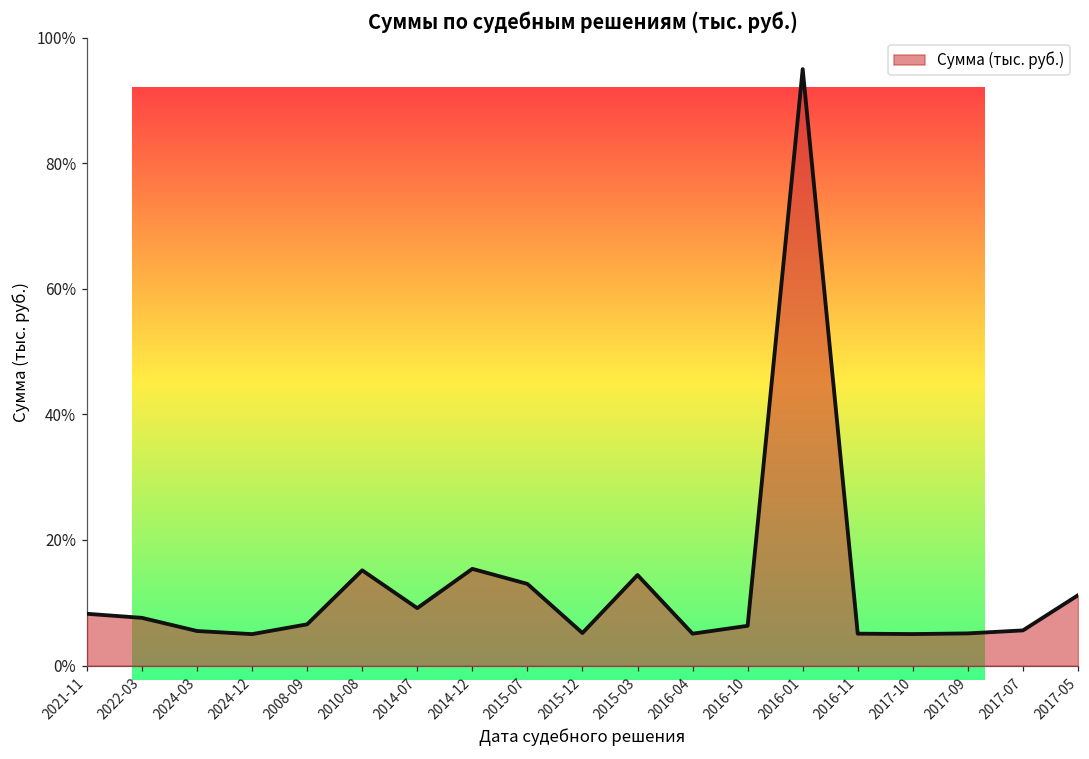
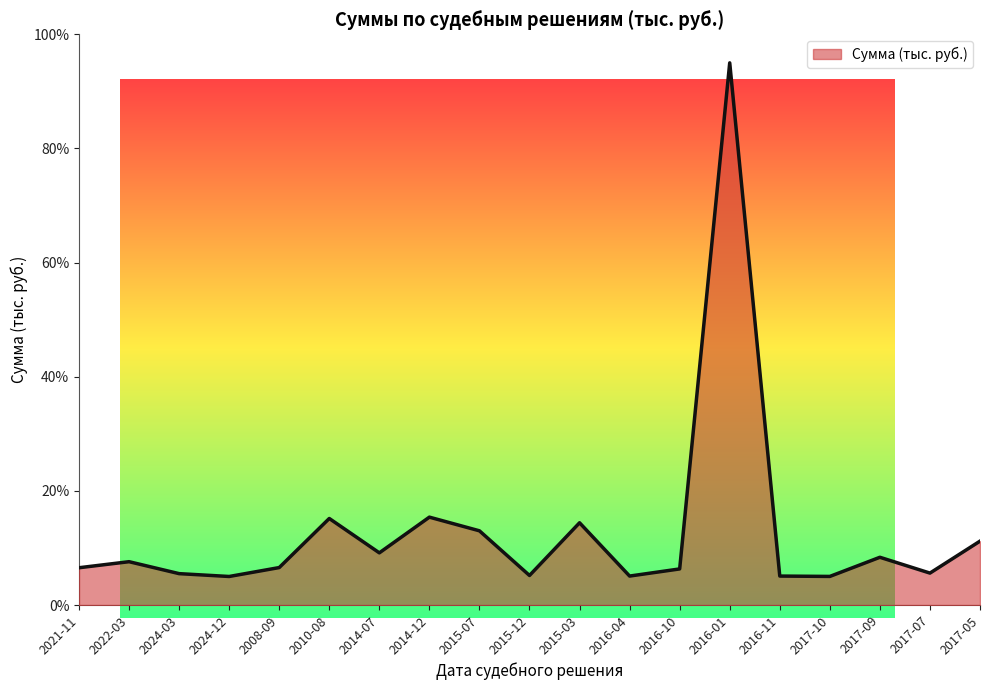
  {
-   "2021-11": "8%",
+   "2021-11": "7%",
    "2022-03": "8%",
    "2024-03": "5%",
    "2024-12": "5%",
    "2008-09": "7%",
    "2010-08": "15%",
    "2014-07": "9%",
    "2014-12": "15%",
    "2015-07": "13%",
    "2015-12": "5%",
    "2015-03": "14%",
    "2016-04": "5%",
    "2016-10": "6%",
    "2016-01": "95%",
    "2016-11": "5%",
    "2017-10": "5%",
-   "2017-09": "5%",
+   "2017-09": "8%",
    "2017-07": "6%",
    "2017-05": "11%"
  }
